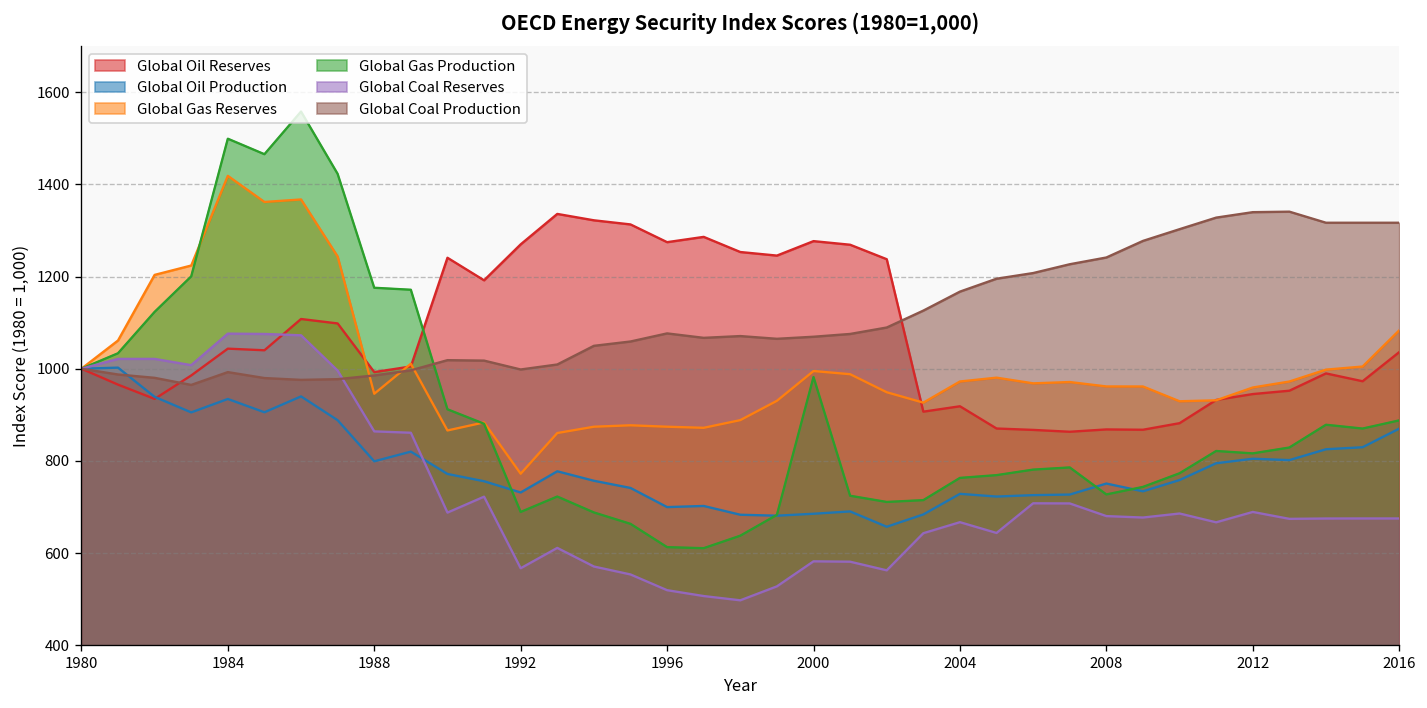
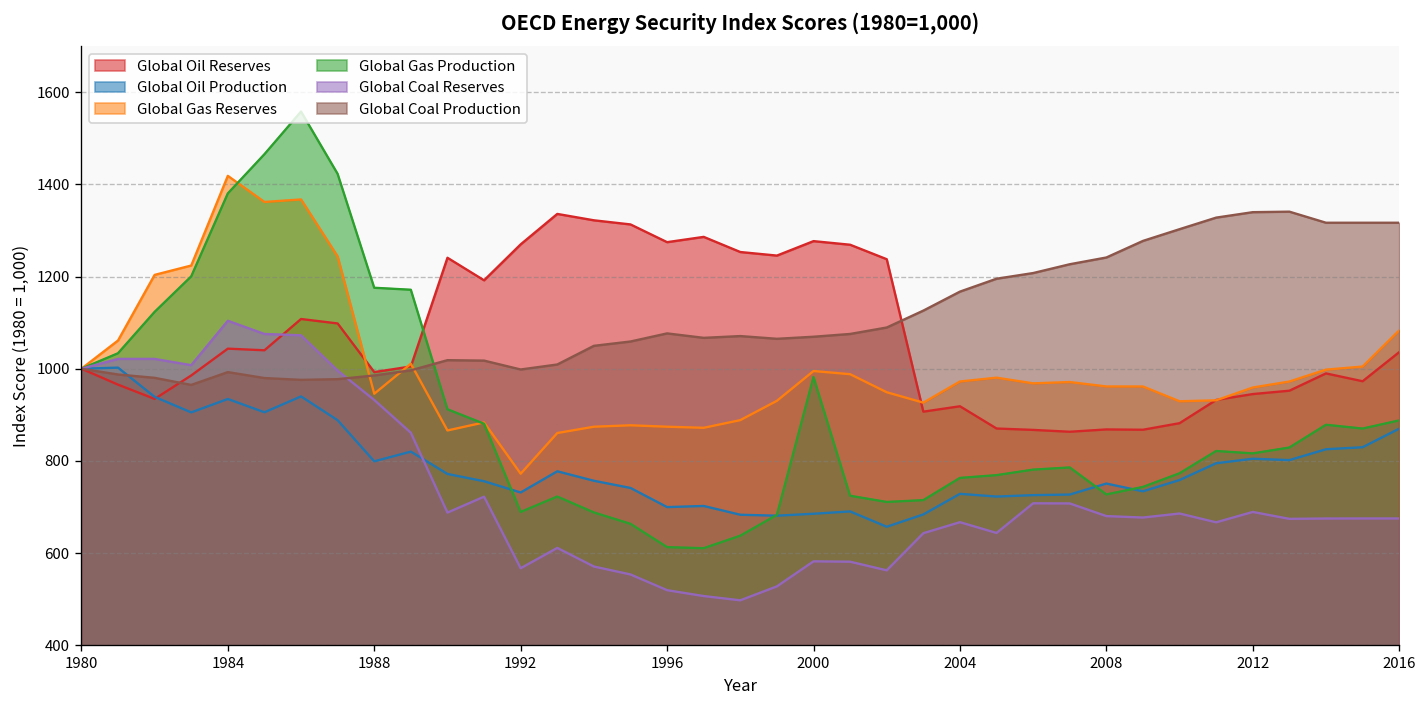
  {
    "Global Oil Reserves": {
      "1984": 1040,
      "1988": 990,
      "1992": 1270,
      "1996": 1270,
      "2000": 1280,
      "2004": 920,
      "2008": 870,
      "2012": 950,
      "2016": 1040
    },
    "Global Oil Production": {
      "1984": 930,
      "1988": 800,
      "1992": 730,
      "1996": 700,
      "2000": 690,
      "2004": 730,
      "2008": 750,
      "2012": 800,
      "2016": 870
    },
    "Global Gas Reserves": {
      "1984": 1420,
      "1988": 950,
      "1992": 770,
      "1996": 870,
      "2000": 990,
      "2004": 970,
      "2008": 960,
      "2012": 960,
      "2016": 1080
    },
    "Global Gas Production": {
-     "1984": 1500,
+     "1984": 1380,
      "1988": 1180,
      "1992": 690,
      "1996": 610,
      "2000": 980,
      "2004": 760,
      "2008": 730,
      "2012": 820,
      "2016": 890
    },
    "Global Coal Reserves": {
-     "1984": 1080,
-     "1988": 860,
+     "1984": 1100,
+     "1988": 930,
      "1992": 570,
      "1996": 520,
      "2000": 580,
      "2004": 670,
      "2008": 680,
      "2012": 690,
      "2016": 680
    },
    "Global Coal Production": {
      "1984": 990,
      "1988": 990,
      "1992": 1000,
      "1996": 1080,
      "2000": 1070,
      "2004": 1170,
      "2008": 1240,
      "2012": 1340,
      "2016": 1320
    }
  }
